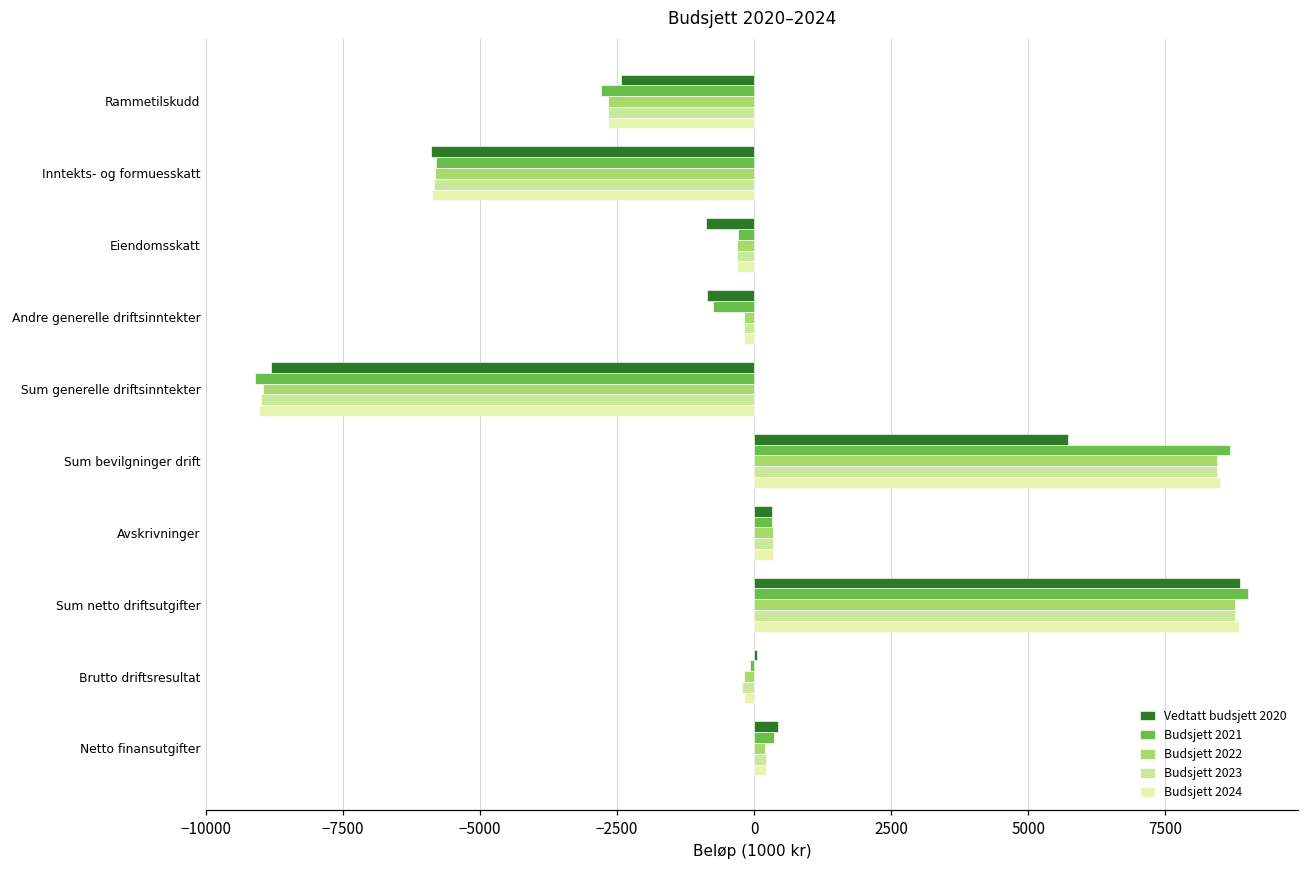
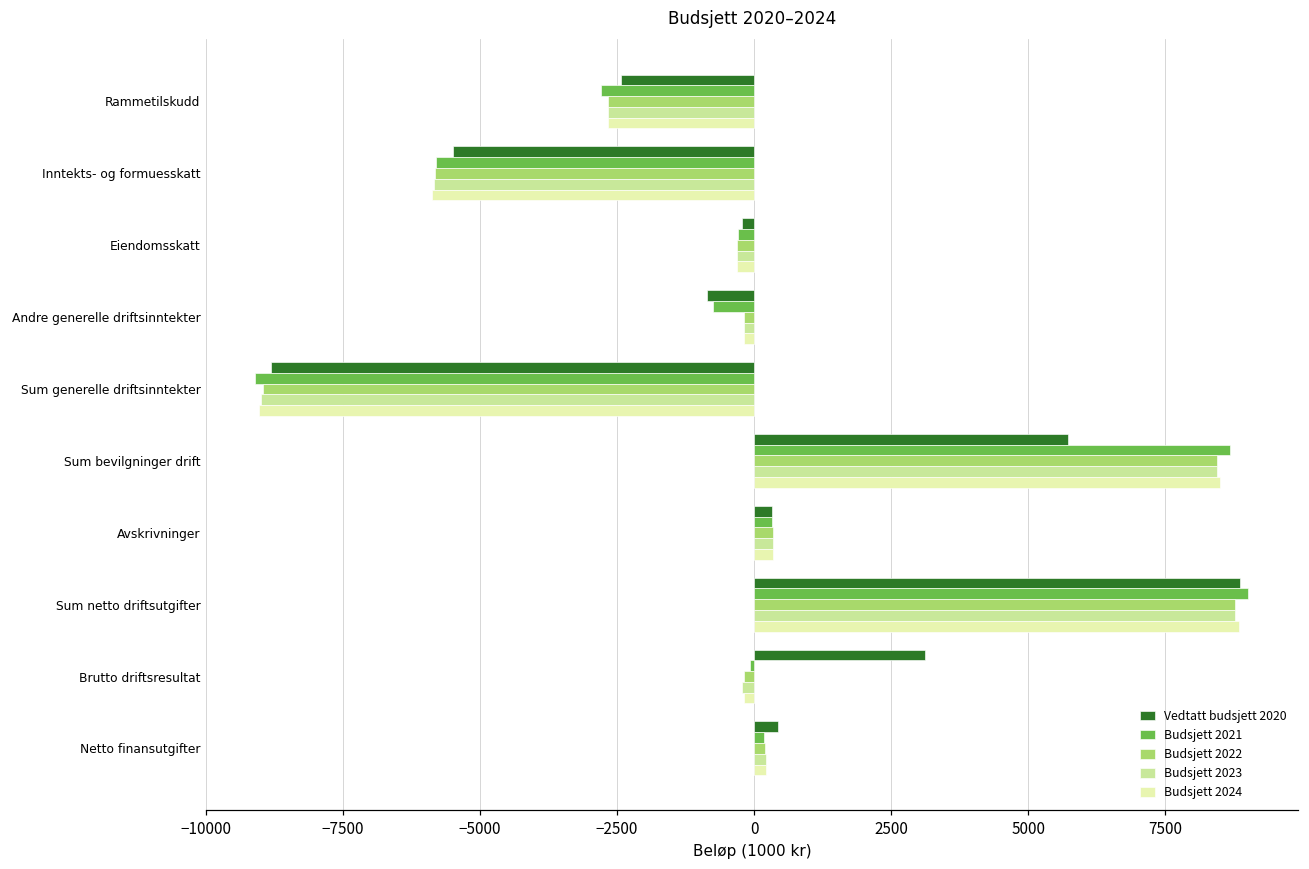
  {
    "Vedtatt budsjett 2020": {
      "Rammetilskudd": -2400,
-     "Inntekts- og formuesskatt": -5900,
-     "Eiendomsskatt": -900,
+     "Inntekts- og formuesskatt": -5500,
+     "Eiendomsskatt": -200,
      "Andre generelle driftsinntekter": -900,
      "Sum generelle driftsinntekter": -8800,
      "Sum bevilgninger drift": 5700,
      "Avskrivninger": 300,
      "Sum netto driftsutgifter": 8900,
-     "Brutto driftsresultat": 0,
+     "Brutto driftsresultat": 3100,
      "Netto finansutgifter": 400
    },
    "Budsjett 2021": {
      "Rammetilskudd": -2800,
      "Inntekts- og formuesskatt": -5800,
      "Eiendomsskatt": -300,
      "Andre generelle driftsinntekter": -700,
      "Sum generelle driftsinntekter": -9100,
      "Sum bevilgninger drift": 8700,
      "Avskrivninger": 300,
      "Sum netto driftsutgifter": 9000,
      "Brutto driftsresultat": -100,
-     "Netto finansutgifter": 400
+     "Netto finansutgifter": 200
    }
  }
